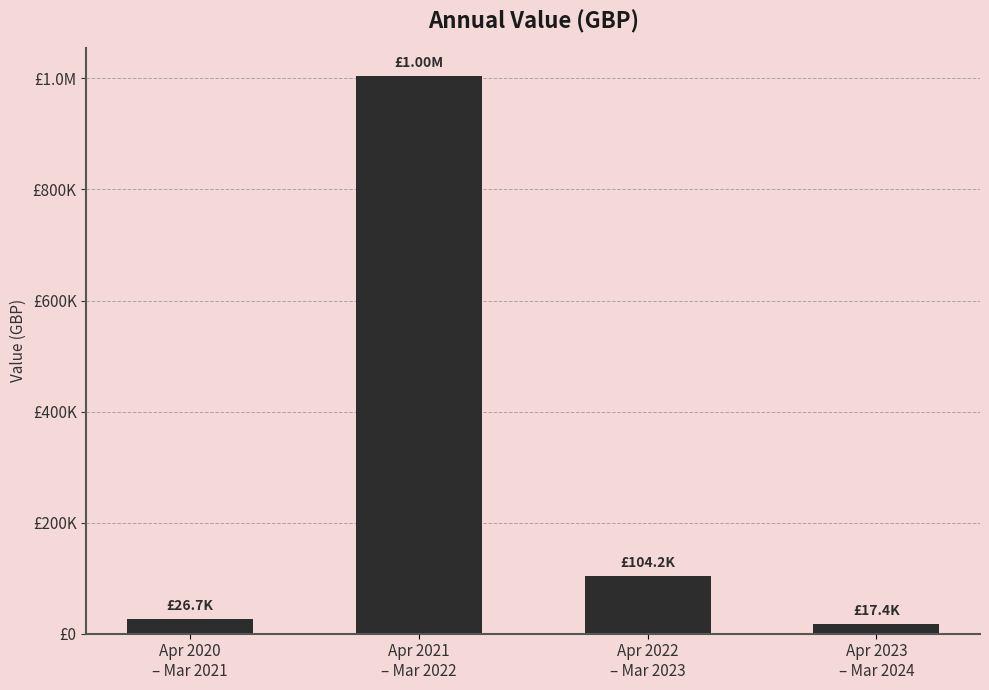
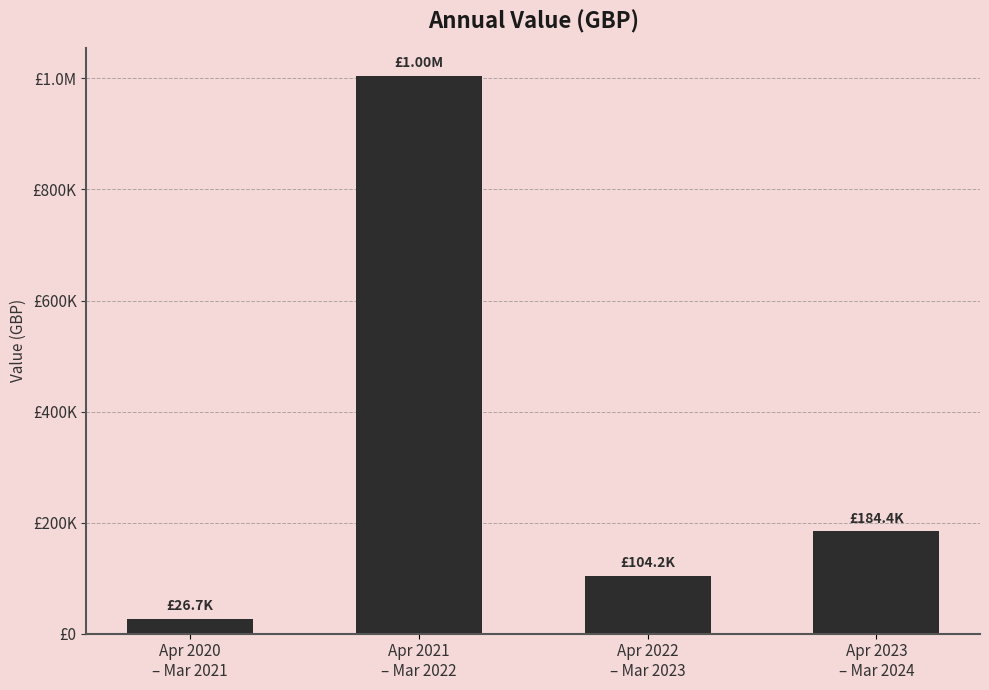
  {
    "Apr 2020 – Mar 2021": "£26.7K",
    "Apr 2021 – Mar 2022": "£1.00M",
    "Apr 2022 – Mar 2023": "£104.2K",
-   "Apr 2023 – Mar 2024": "£17.4K"
+   "Apr 2023 – Mar 2024": "£184.4K"
  }
